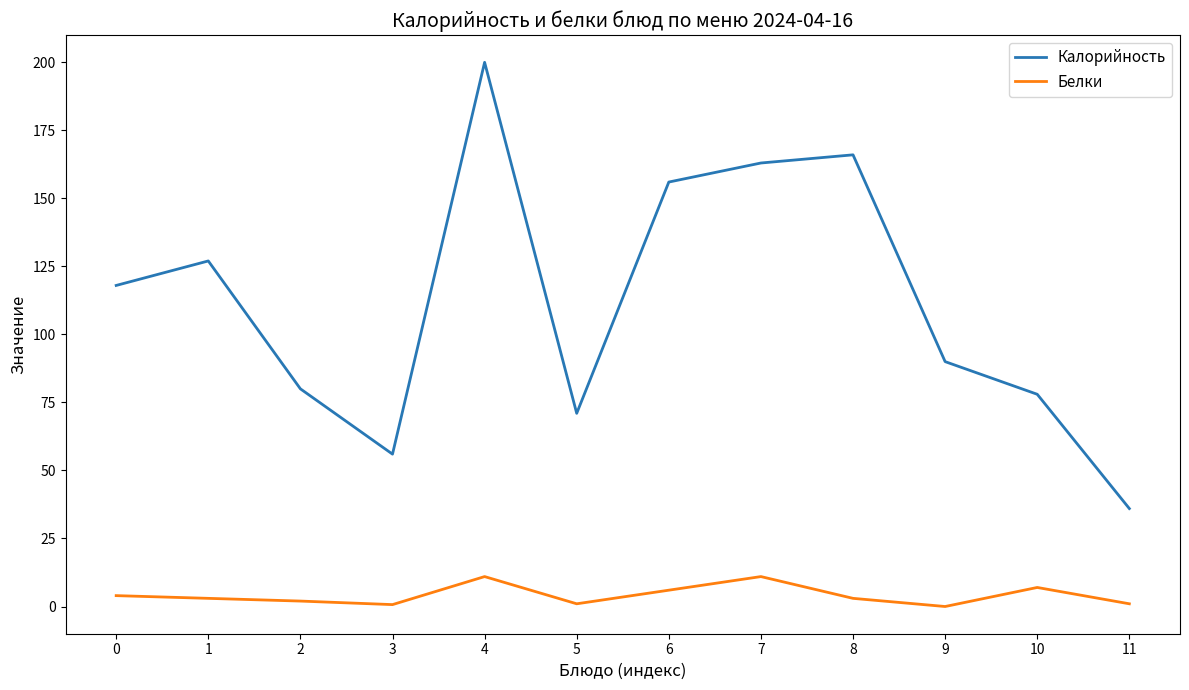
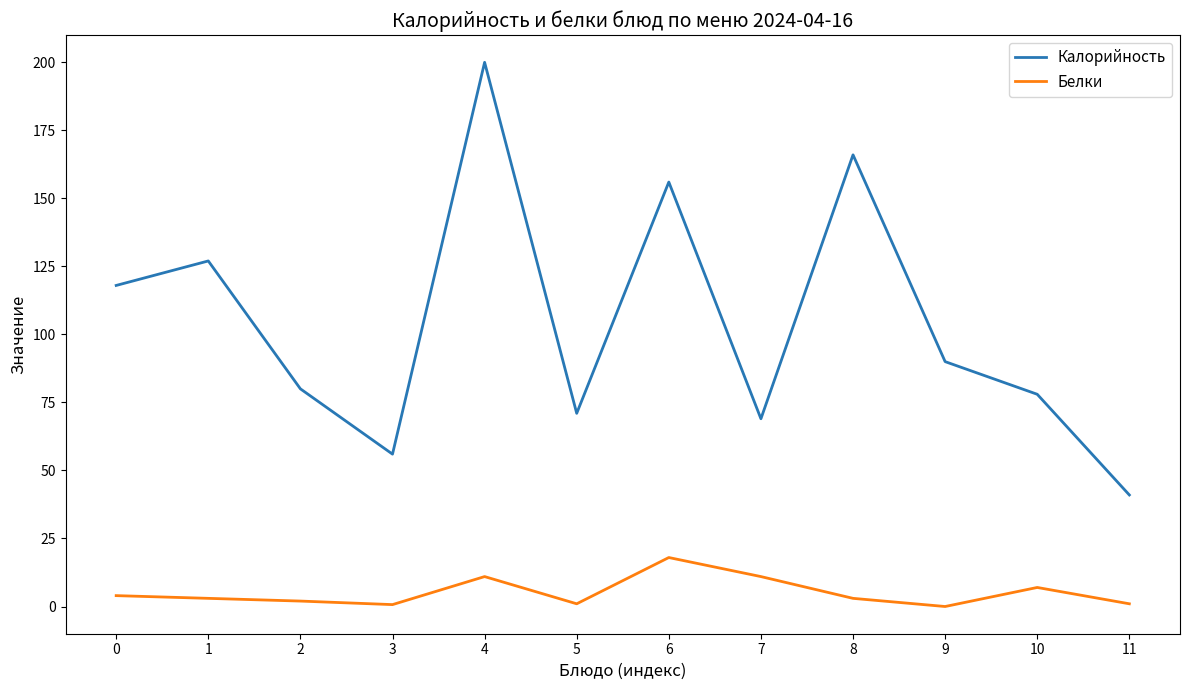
  {
    "Калорийность": {
      "0": 118,
      "1": 127,
      "2": 80,
      "3": 56,
      "4": 200,
      "5": 71,
      "6": 156,
-     "7": 163,
+     "7": 69,
      "8": 166,
      "9": 90,
      "10": 78,
-     "11": 36
+     "11": 41
    },
    "Белки": {
      "0": 4,
      "1": 3,
      "2": 2,
      "3": 1,
      "4": 11,
      "5": 1,
-     "6": 6,
+     "6": 18,
      "7": 11,
      "8": 3,
      "9": 0,
      "10": 7,
      "11": 1
    }
  }
